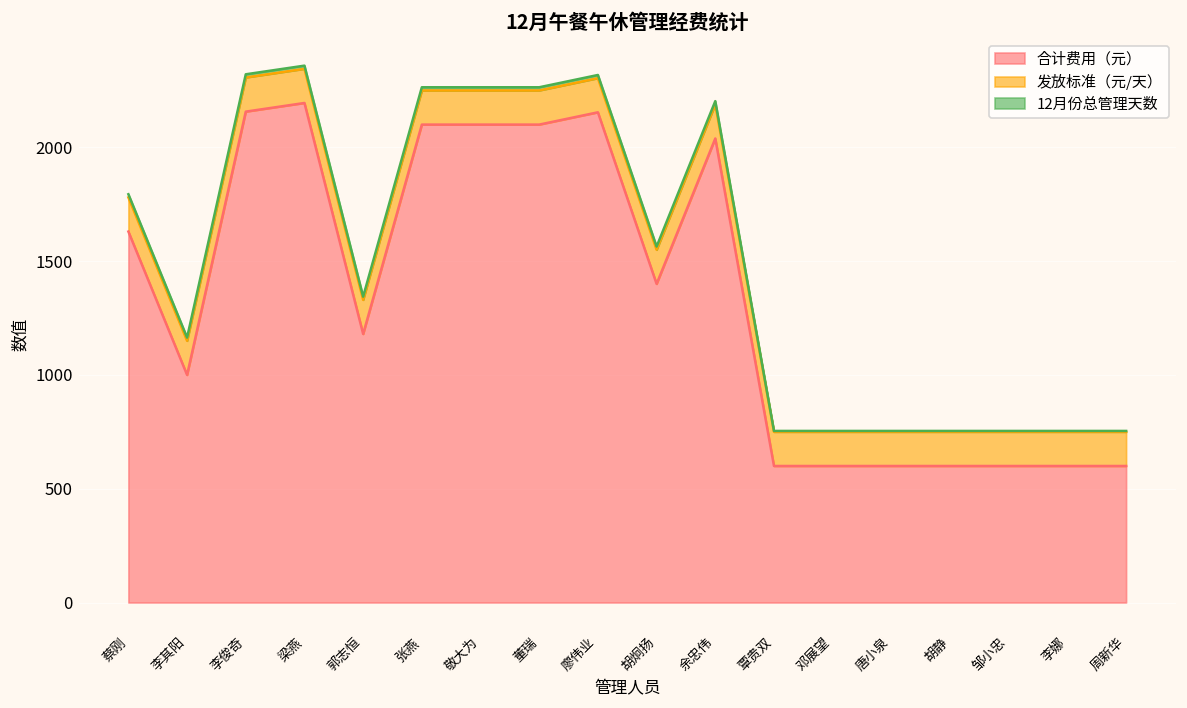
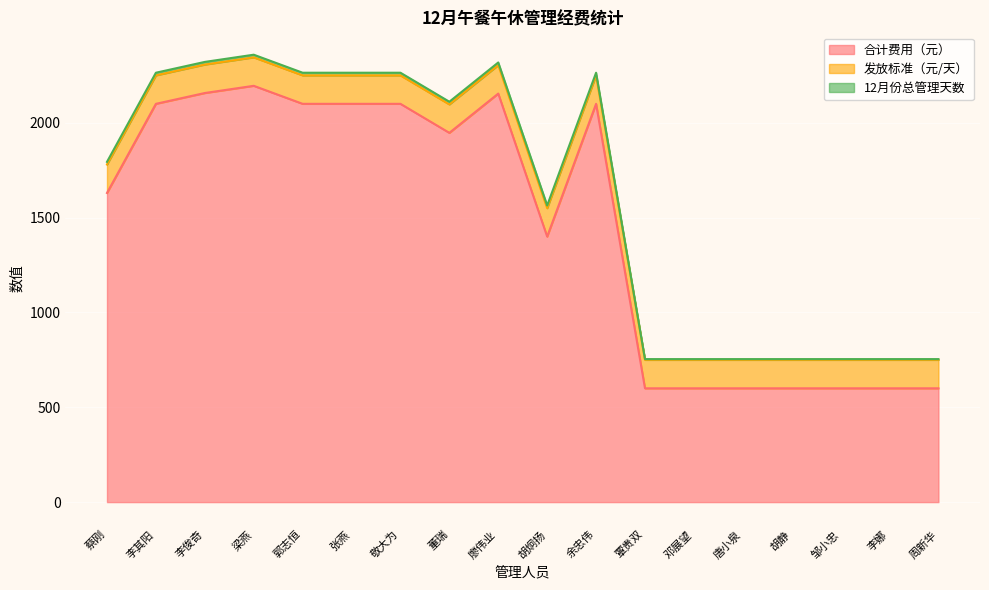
  {
    "合计费用（元）": {
      "蔡刚": 1630,
-     "李其阳": 1000,
+     "李其阳": 2100,
      "李俊奇": 2160,
      "梁燕": 2200,
-     "郭志恒": 1180,
+     "郭志恒": 2100,
      "张燕": 2100,
      "敬大为": 2100,
-     "董瑞": 2100,
+     "董瑞": 1950,
      "廖伟业": 2150,
      "胡炯扬": 1400,
-     "余忠伟": 2040,
+     "余忠伟": 2100,
      "覃贵双": 600,
      "邓展望": 600,
      "唐小泉": 600,
      "胡静": 600,
      "邹小忠": 600,
      "李娜": 600,
      "周新华": 600
    },
    "发放标准（元/天）": {
      "蔡刚": 150,
      "李其阳": 150,
      "李俊奇": 150,
      "梁燕": 150,
      "郭志恒": 150,
      "张燕": 150,
      "敬大为": 150,
      "董瑞": 150,
      "廖伟业": 150,
      "胡炯扬": 150,
      "余忠伟": 150
    },
    "12月份总管理天数": {
      "蔡刚": 10,
      "李其阳": 10,
      "李俊奇": 10,
      "梁燕": 10,
      "郭志恒": 10,
      "张燕": 10,
      "敬大为": 10,
      "董瑞": 10,
      "廖伟业": 10,
      "胡炯扬": 10,
      "余忠伟": 10
    }
  }
